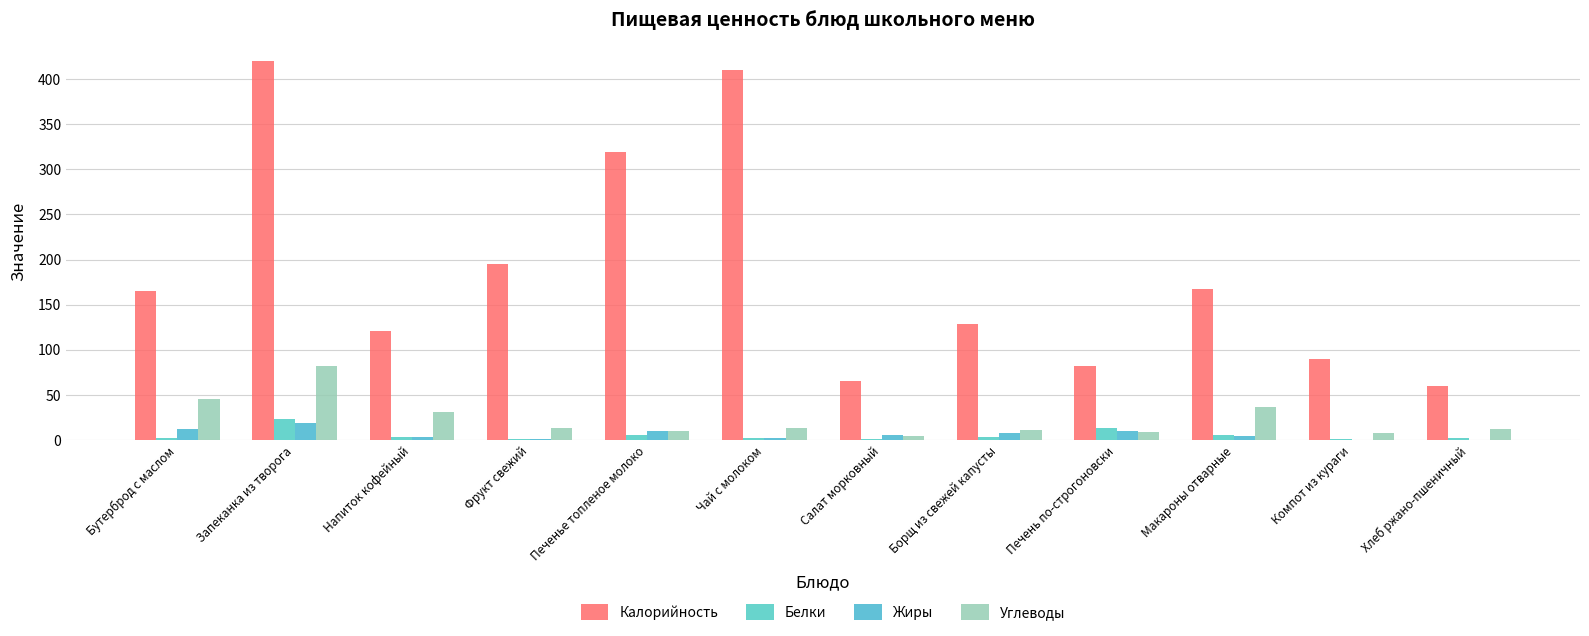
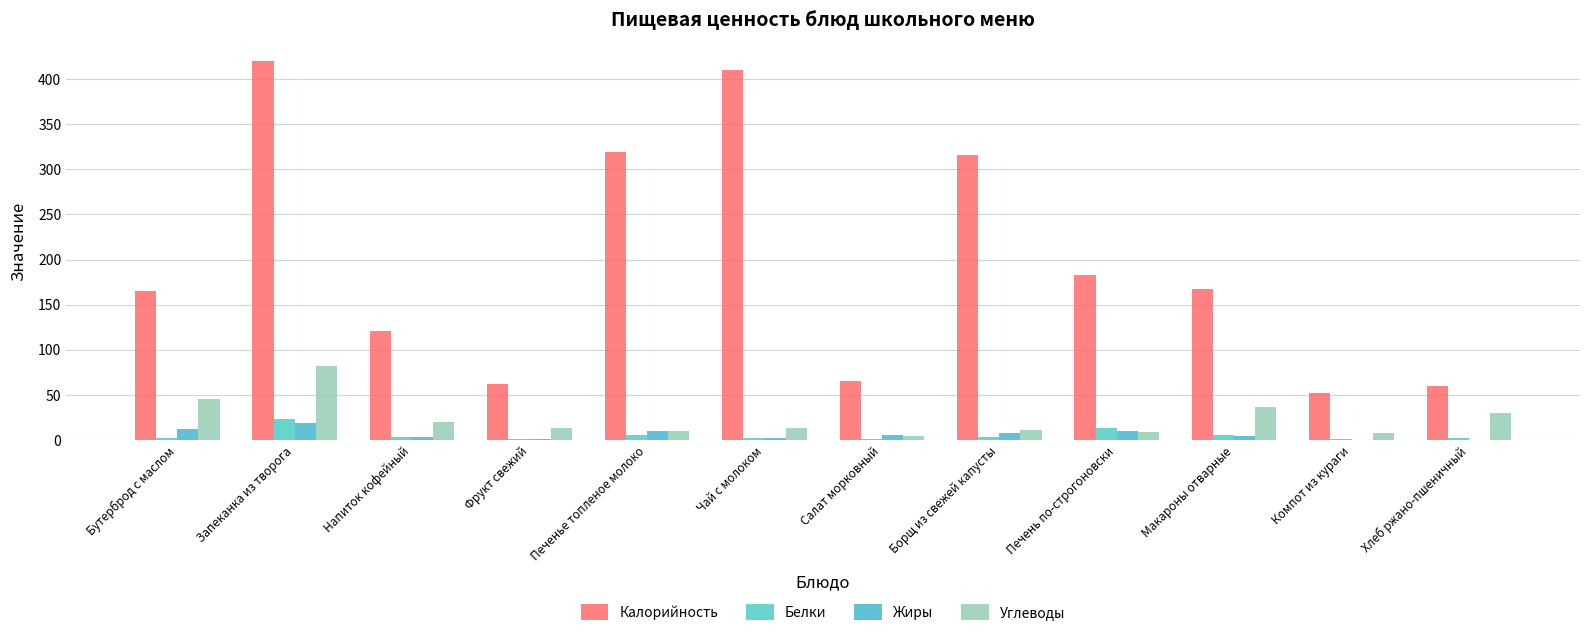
  {
    "Калорийность": {
      "Бутерброд с маслом": 170,
      "Запеканка из творога": 420,
      "Напиток кофейный": 120,
-     "Фрукт свежий": 190,
+     "Фрукт свежий": 60,
      "Печенье топленое молоко": 320,
      "Чай с молоком": 410,
      "Салат морковный": 70,
-     "Борщ из свежей капусты": 130,
-     "Печень по-строгоновски": 80,
+     "Борщ из свежей капусты": 320,
+     "Печень по-строгоновски": 180,
      "Макароны отварные": 170,
-     "Компот из кураги": 90,
+     "Компот из кураги": 50,
      "Хлеб ржано-пшеничный": 60
    },
    "Углеводы": {
      "Бутерброд с маслом": 40,
      "Запеканка из творога": 80,
-     "Напиток кофейный": 30,
+     "Напиток кофейный": 20,
      "Фрукт свежий": 10,
      "Печенье топленое молоко": 10,
      "Чай с молоком": 10,
      "Салат морковный": 0,
      "Борщ из свежей капусты": 10,
      "Печень по-строгоновски": 10,
      "Макароны отварные": 40,
      "Компот из кураги": 10,
-     "Хлеб ржано-пшеничный": 10
+     "Хлеб ржано-пшеничный": 30
    }
  }
